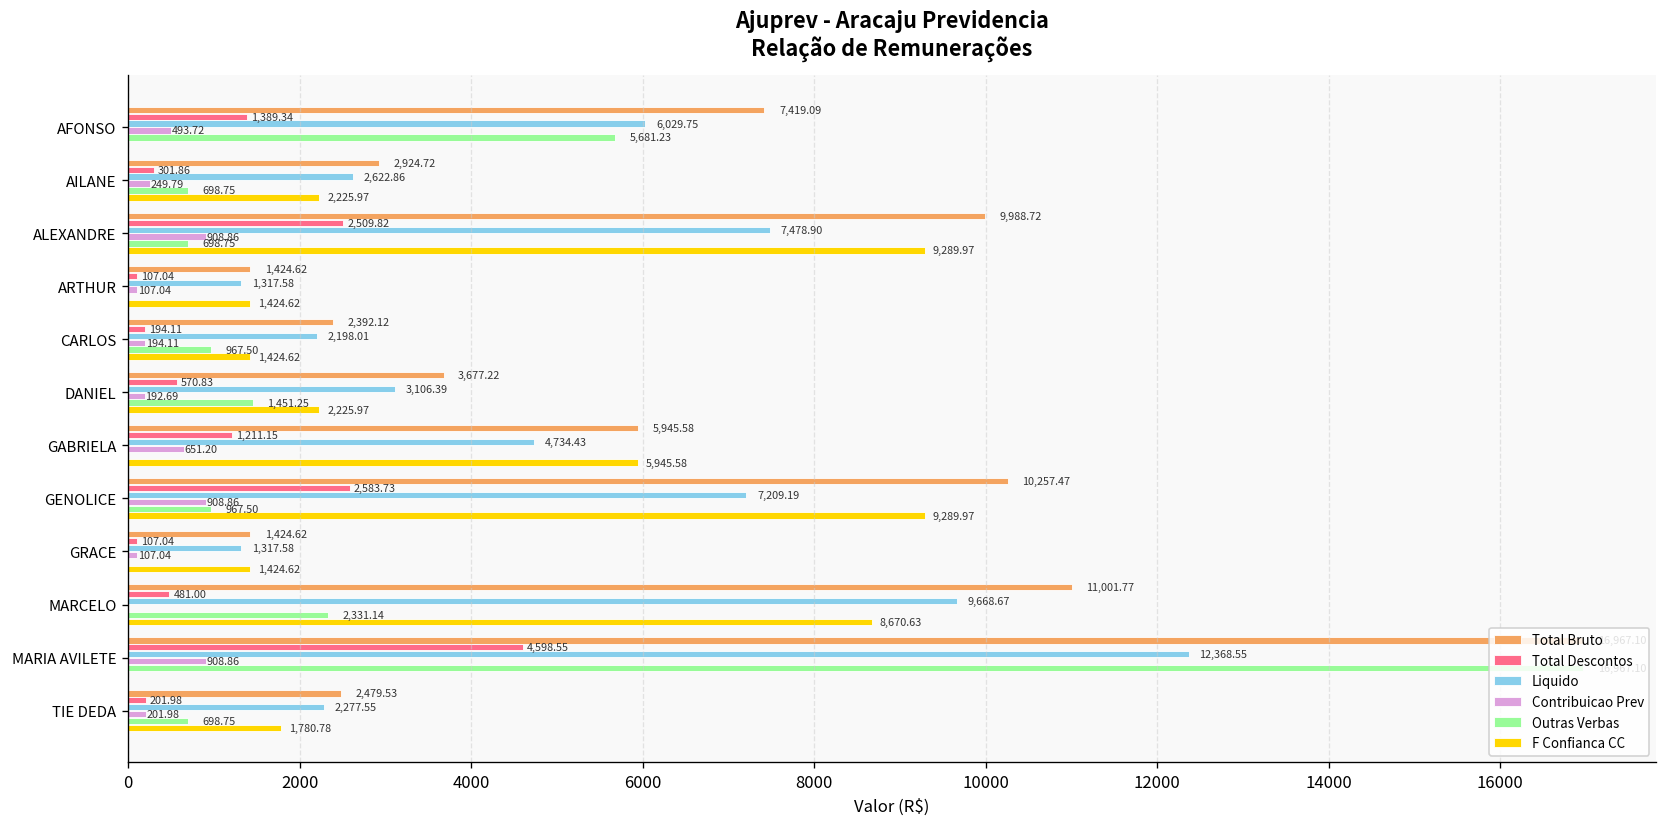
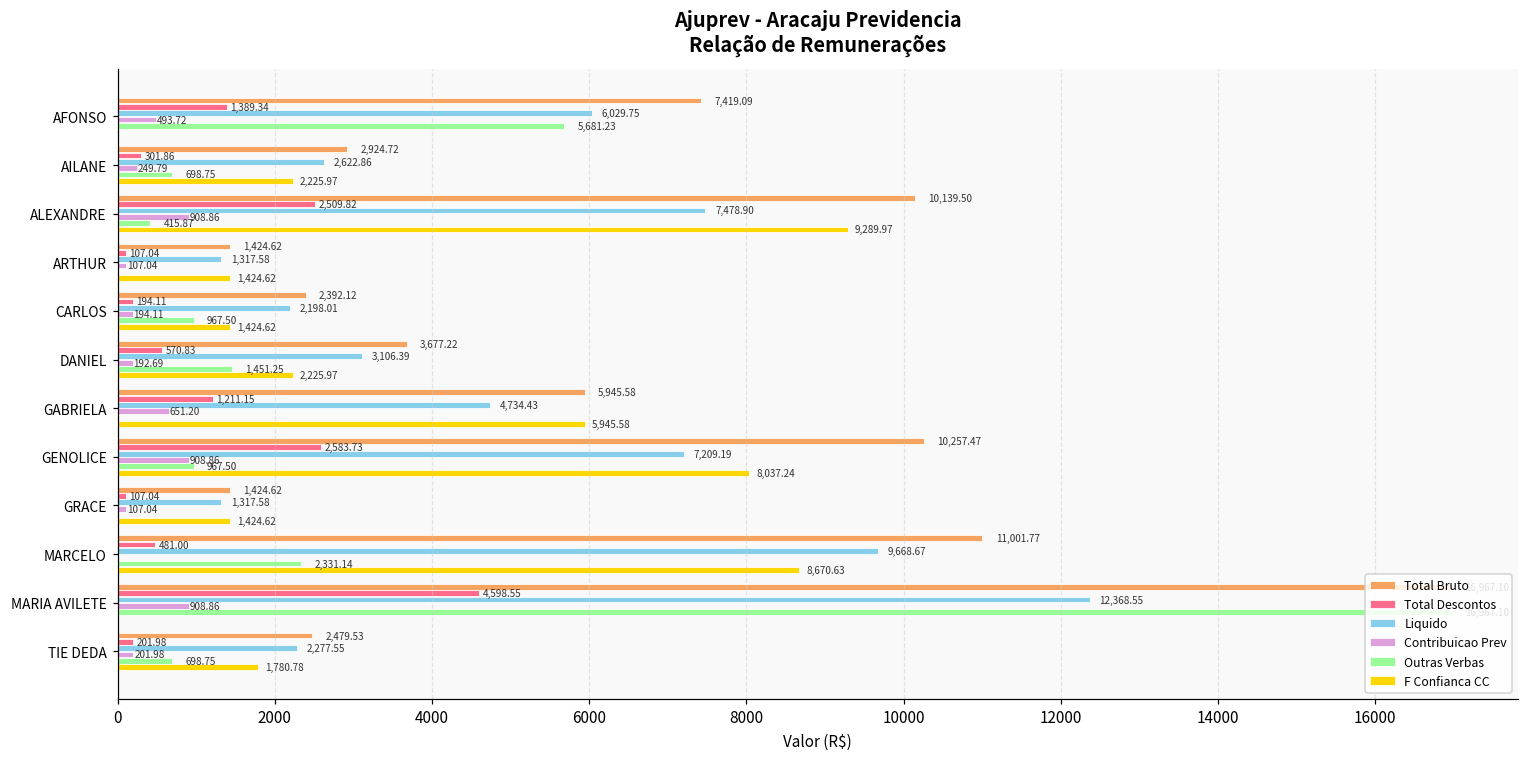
  {
    "Total Bruto": {
      "AFONSO": "7,419.09",
      "AILANE": "2,924.72",
-     "ALEXANDRE": "9,988.72",
+     "ALEXANDRE": "10,139.50",
      "ARTHUR": "1,424.62",
      "CARLOS": "2,392.12",
      "DANIEL": "3,677.22",
      "GABRIELA": "5,945.58",
      "GENOLICE": "10,257.47",
      "GRACE": "1,424.62",
      "MARCELO": "11,001.77",
      "TIE DEDA": "2,479.53"
    },
    "Total Descontos": {
      "AFONSO": "1,389.34",
      "AILANE": "301.86",
      "ALEXANDRE": "2,509.82",
      "ARTHUR": "107.04",
      "CARLOS": "194.11",
      "DANIEL": "570.83",
      "GABRIELA": "1,211.15",
      "GENOLICE": "2,583.73",
      "GRACE": "107.04",
      "MARCELO": "481.00",
      "MARIA AVILETE": "4,598.55",
      "TIE DEDA": "201.98"
    },
    "Liquido": {
      "AFONSO": "6,029.75",
      "AILANE": "2,622.86",
      "ALEXANDRE": "7,478.90",
      "ARTHUR": "1,317.58",
      "CARLOS": "2,198.01",
      "DANIEL": "3,106.39",
      "GABRIELA": "4,734.43",
      "GENOLICE": "7,209.19",
      "GRACE": "1,317.58",
      "MARCELO": "9,668.67",
      "MARIA AVILETE": "12,368.55",
      "TIE DEDA": "2,277.55"
    },
    "Contribuicao Prev": {
      "AFONSO": "493.72",
      "AILANE": "249.79",
      "ARTHUR": "107.04",
      "CARLOS": "194.11",
      "DANIEL": "192.69",
      "GABRIELA": "651.20",
      "GRACE": "107.04",
      "MARIA AVILETE": "908.86",
      "TIE DEDA": "201.98"
    },
    "Outras Verbas": {
      "AFONSO": "5,681.23",
      "AILANE": "698.75",
-     "ALEXANDRE": "698.75",
+     "ALEXANDRE": "415.87",
      "CARLOS": "967.50",
      "DANIEL": "1,451.25",
      "MARCELO": "2,331.14",
      "TIE DEDA": "698.75"
    },
    "F Confianca CC": {
      "AILANE": "2,225.97",
      "ALEXANDRE": "9,289.97",
      "ARTHUR": "1,424.62",
      "CARLOS": "1,424.62",
      "DANIEL": "2,225.97",
      "GABRIELA": "5,945.58",
-     "GENOLICE": "9,289.97",
+     "GENOLICE": "8,037.24",
      "GRACE": "1,424.62",
      "MARCELO": "8,670.63",
      "TIE DEDA": "1,780.78"
    }
  }
